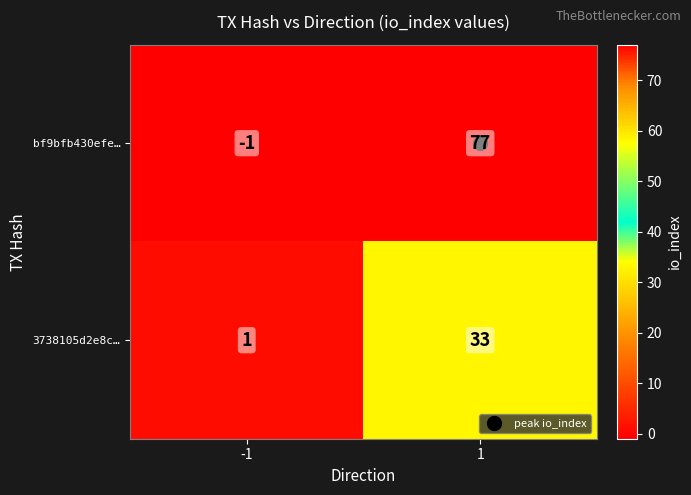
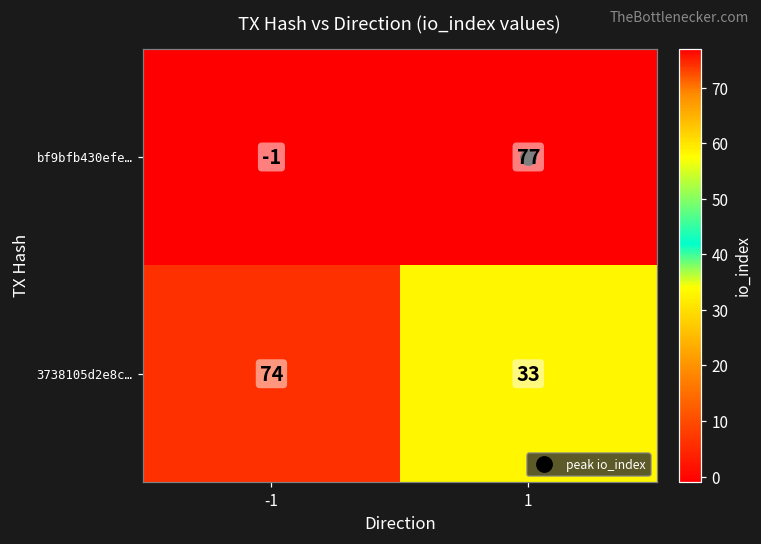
  {
    "3738105d2e8c…": {
-     "-1": 1
+     "-1": 74
    }
  }
